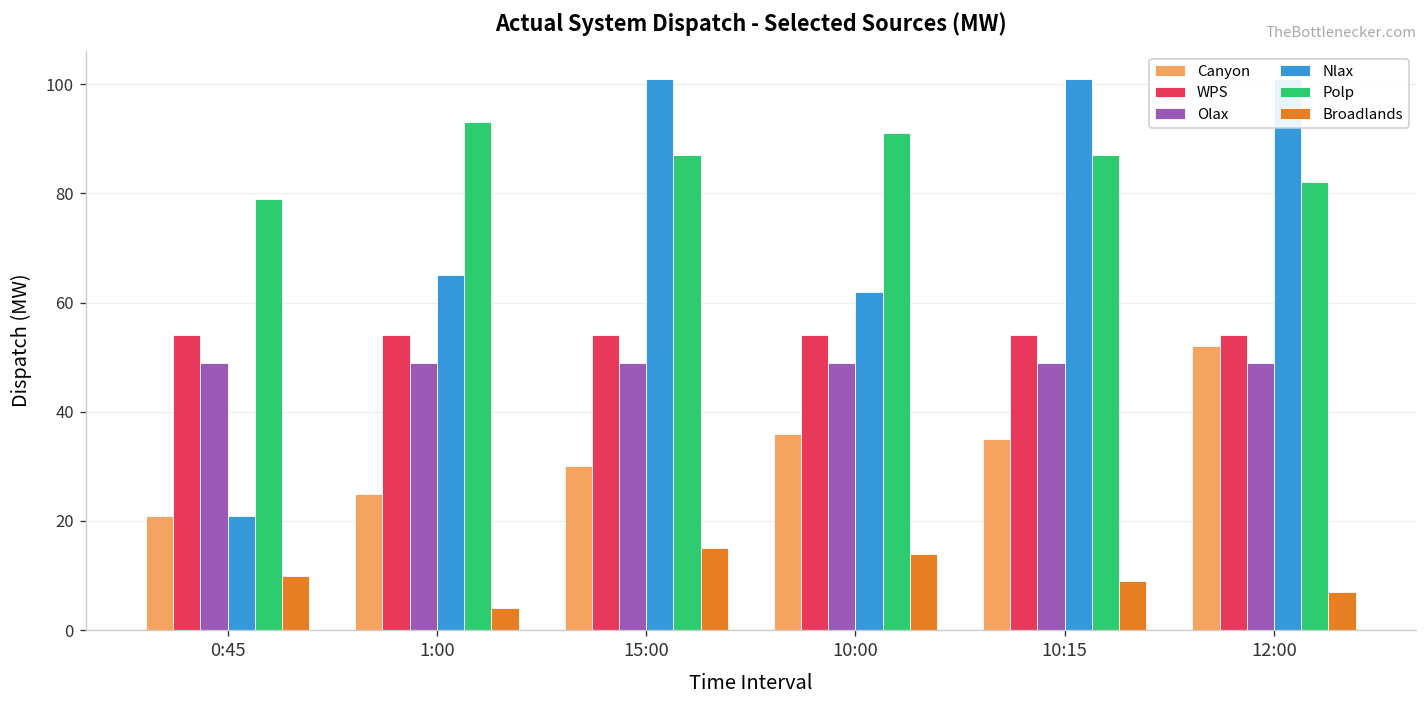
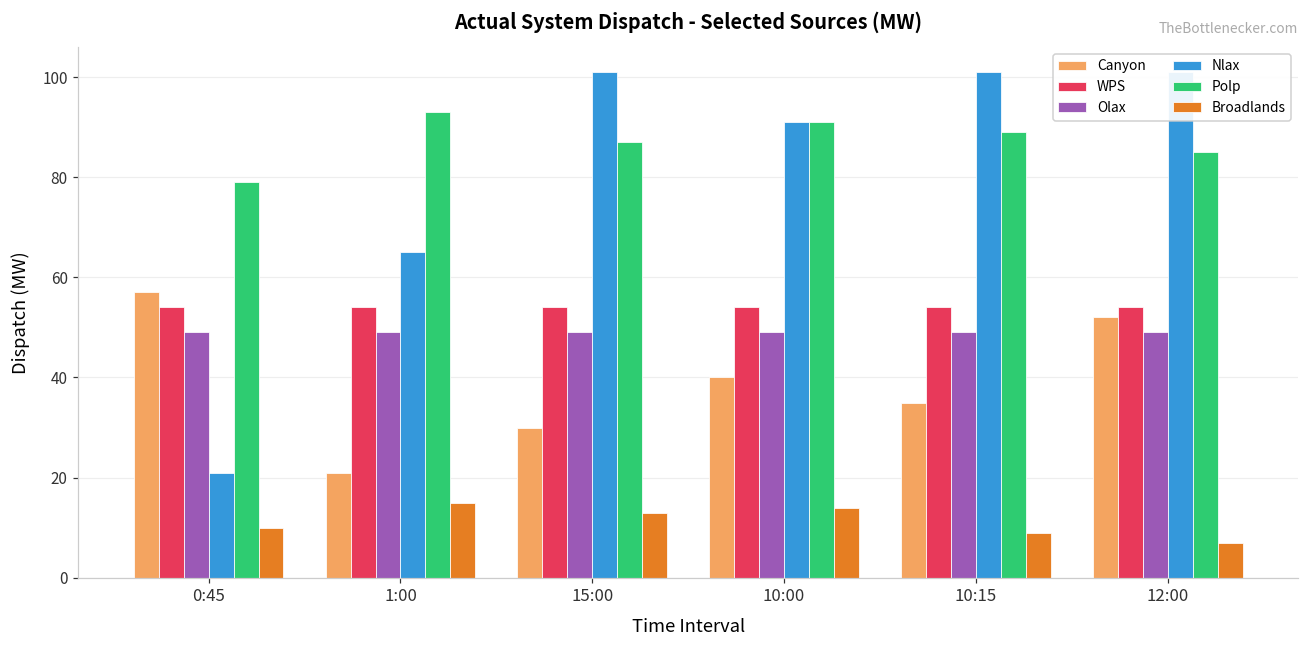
  {
    "Canyon": {
-     "0:45": 21,
-     "1:00": 25,
+     "0:45": 57,
+     "1:00": 21,
      "15:00": 30,
-     "10:00": 36,
+     "10:00": 40,
      "10:15": 35,
      "12:00": 52
    },
    "WPS": {
      "0:45": 54,
      "1:00": 54,
      "15:00": 54,
      "10:00": 54,
      "10:15": 54,
      "12:00": 54
    },
    "Olax": {
      "0:45": 49,
      "1:00": 49,
      "15:00": 49,
      "10:00": 49,
      "10:15": 49,
      "12:00": 49
    },
    "Nlax": {
      "0:45": 21,
      "1:00": 65,
      "15:00": 101,
-     "10:00": 62,
+     "10:00": 91,
      "10:15": 101
    },
    "Polp": {
      "0:45": 79,
      "1:00": 93,
      "15:00": 87,
      "10:00": 91,
-     "10:15": 87,
-     "12:00": 82
+     "10:15": 89,
+     "12:00": 85
    },
    "Broadlands": {
      "0:45": 10,
-     "1:00": 4,
-     "15:00": 15,
+     "1:00": 15,
+     "15:00": 13,
      "10:00": 14,
      "10:15": 9,
      "12:00": 7
    }
  }
